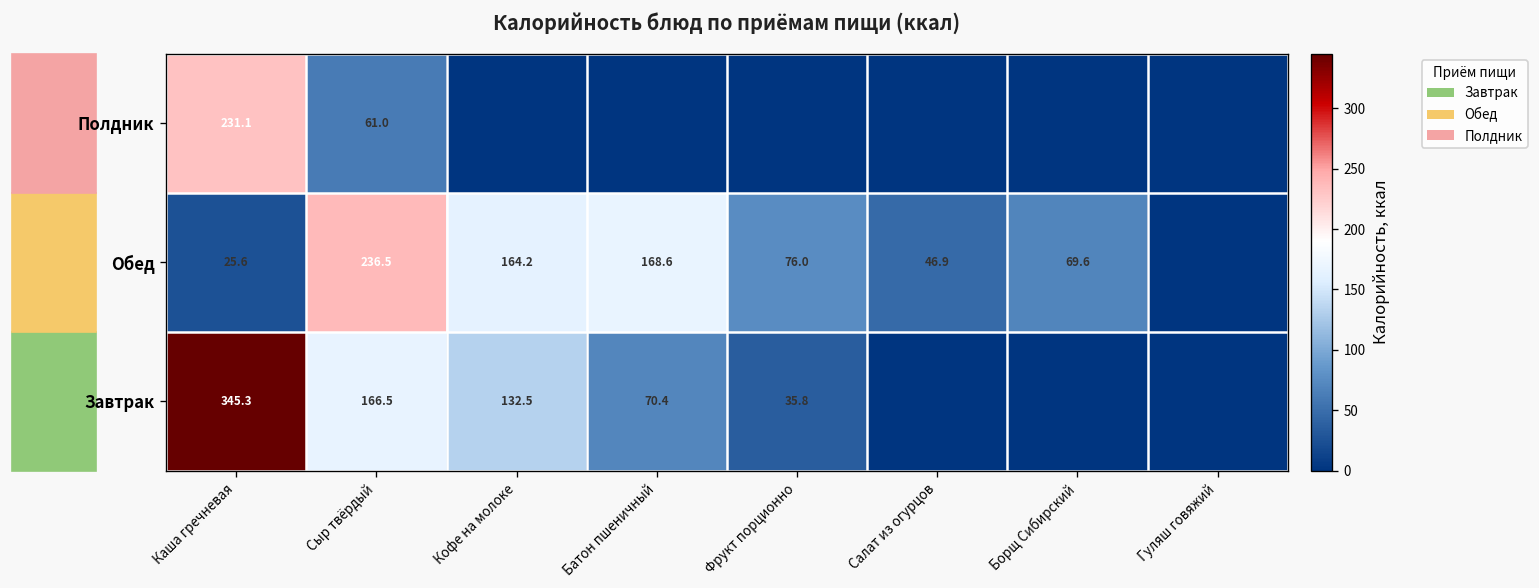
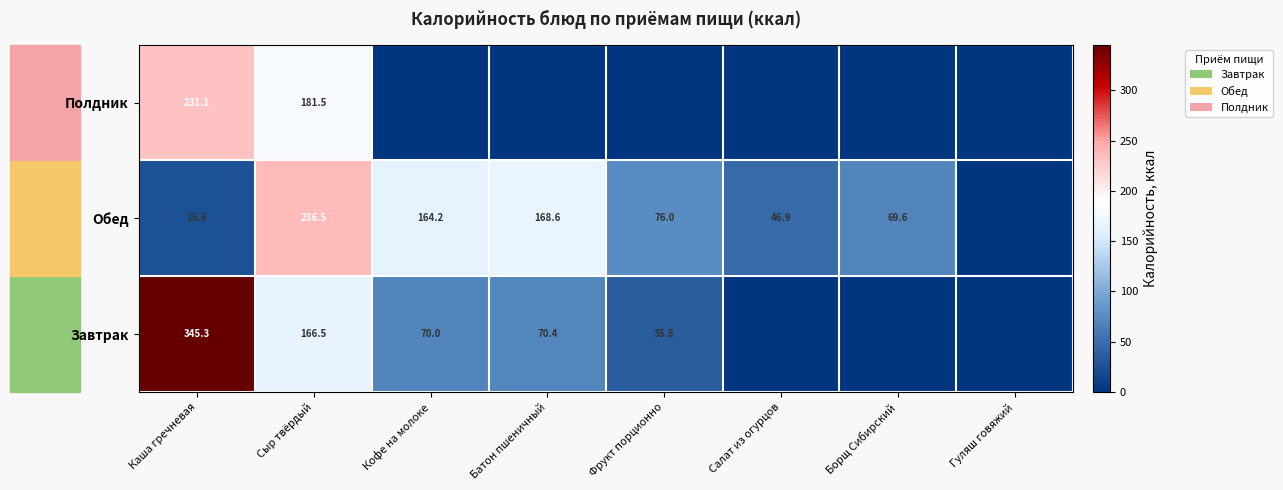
  {
    "Полдник": {
      "Каша гречневая": 231.1,
-     "Сыр твёрдый": 61.0
+     "Сыр твёрдый": 181.5
    },
    "Обед": {
      "Каша гречневая": 25.6,
      "Сыр твёрдый": 236.5,
      "Кофе на молоке": 164.2,
      "Батон пшеничный": 168.6,
      "Фрукт порционно": 76.0,
      "Салат из огурцов": 46.9,
      "Борщ Сибирский": 69.6
    },
    "Завтрак": {
      "Каша гречневая": 345.3,
      "Сыр твёрдый": 166.5,
-     "Кофе на молоке": 132.5,
+     "Кофе на молоке": 70.0,
      "Батон пшеничный": 70.4,
      "Фрукт порционно": 35.8
    }
  }
